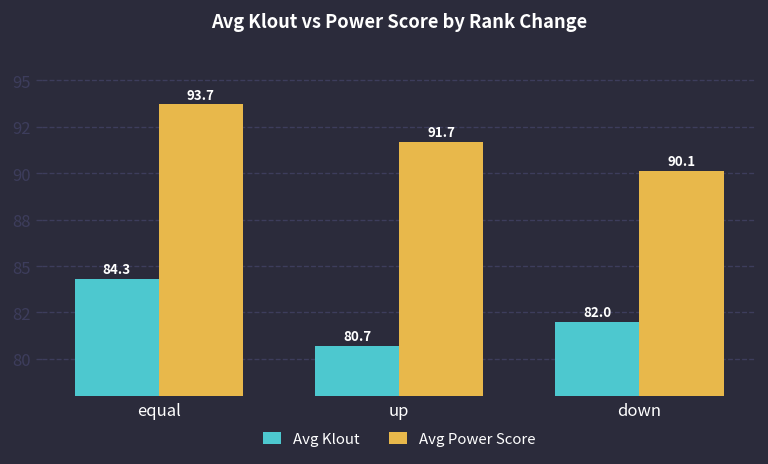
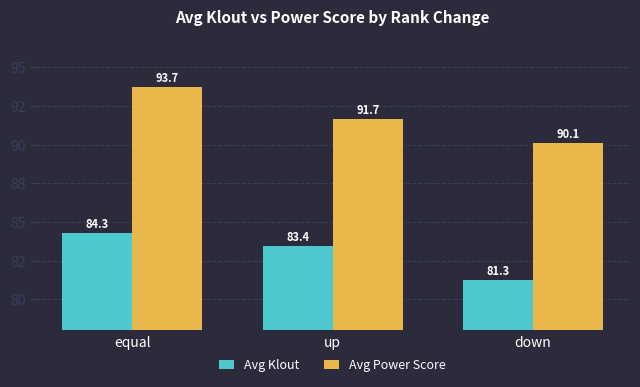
  {
    "Avg Klout": {
      "equal": 84.3,
-     "up": 80.7,
-     "down": 82.0
+     "up": 83.4,
+     "down": 81.3
    },
    "Avg Power Score": {
      "equal": 93.7,
      "up": 91.7,
      "down": 90.1
    }
  }
